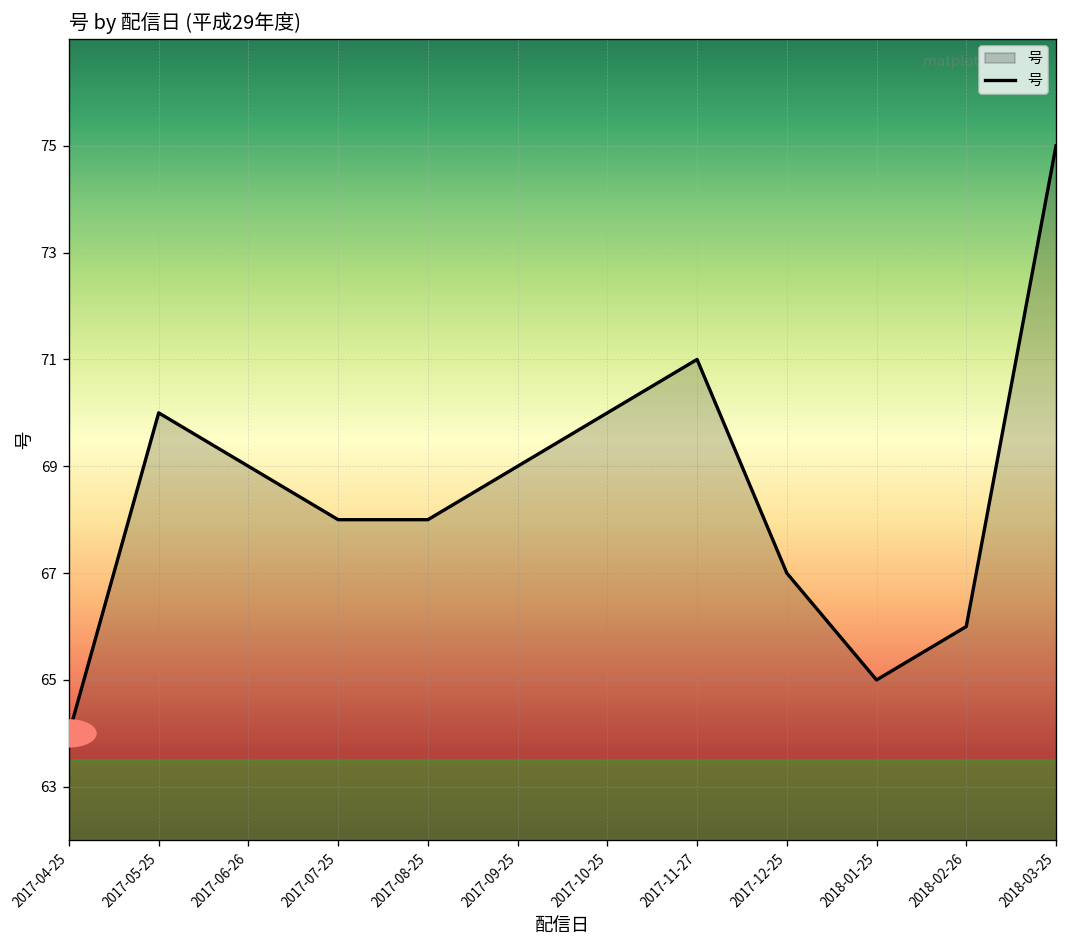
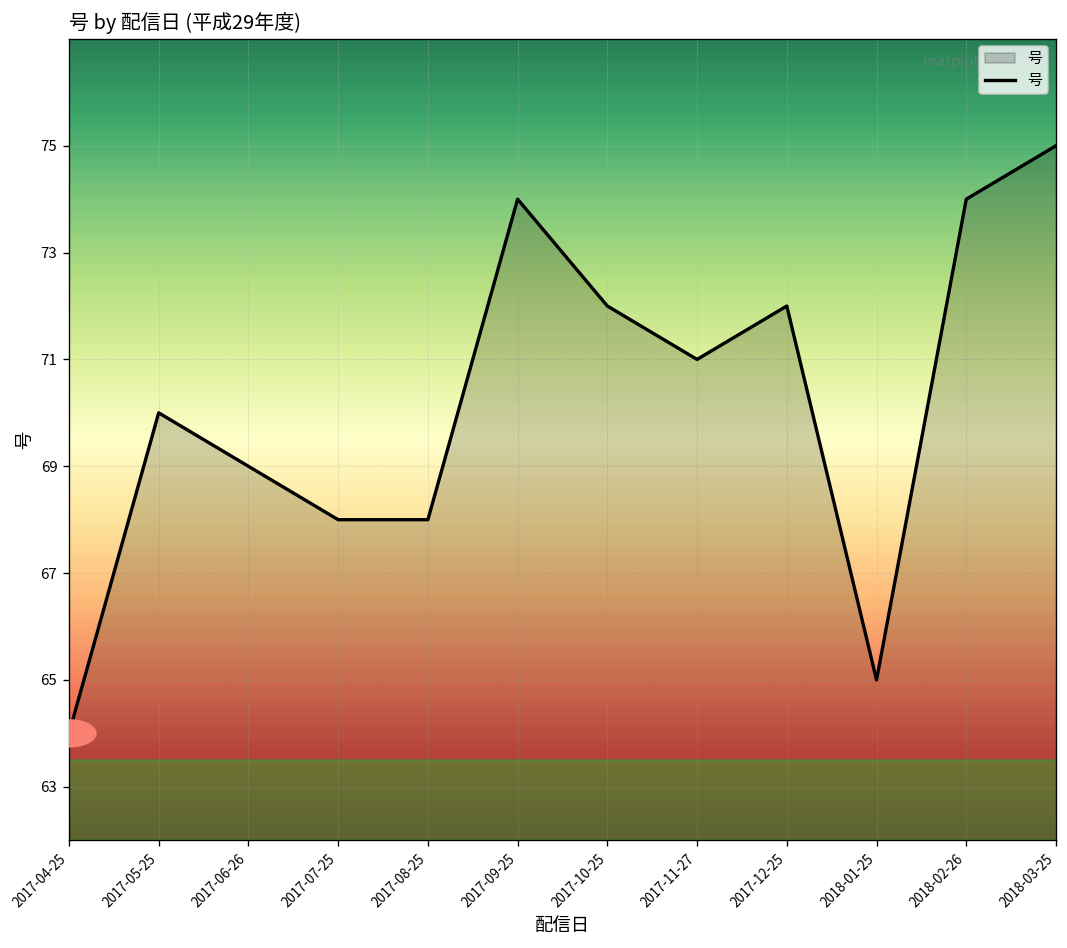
  {
    "2017-05-25": 70,
    "2017-06-26": 69,
    "2017-07-25": 68,
    "2017-08-25": 68,
-   "2017-09-25": 69,
-   "2017-10-25": 70,
+   "2017-09-25": 74,
+   "2017-10-25": 72,
    "2017-11-27": 71,
-   "2017-12-25": 67,
+   "2017-12-25": 72,
    "2018-01-25": 65,
-   "2018-02-26": 66,
+   "2018-02-26": 74,
    "2018-03-25": 75
  }
